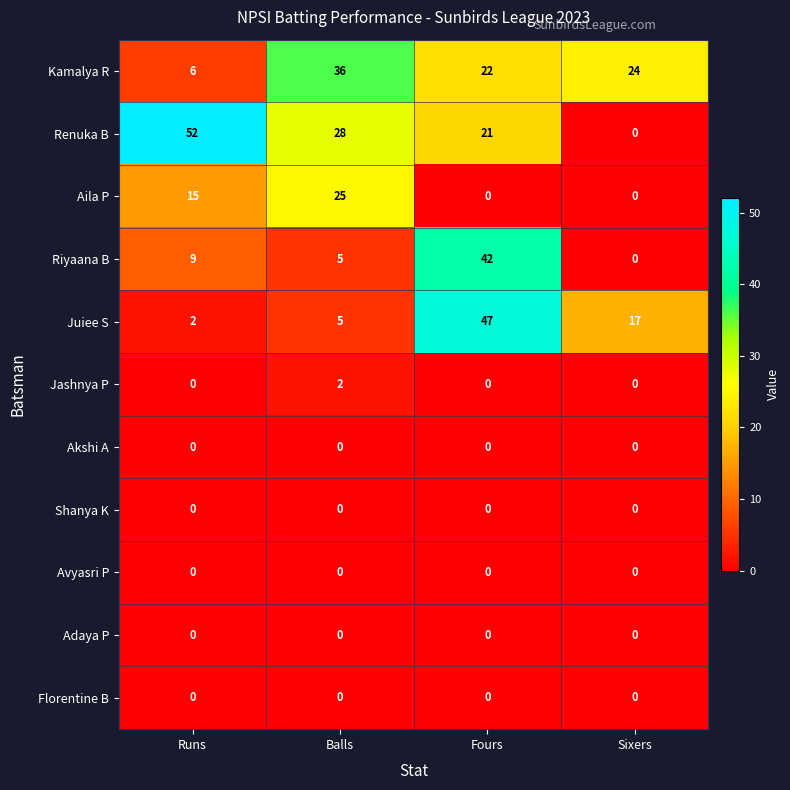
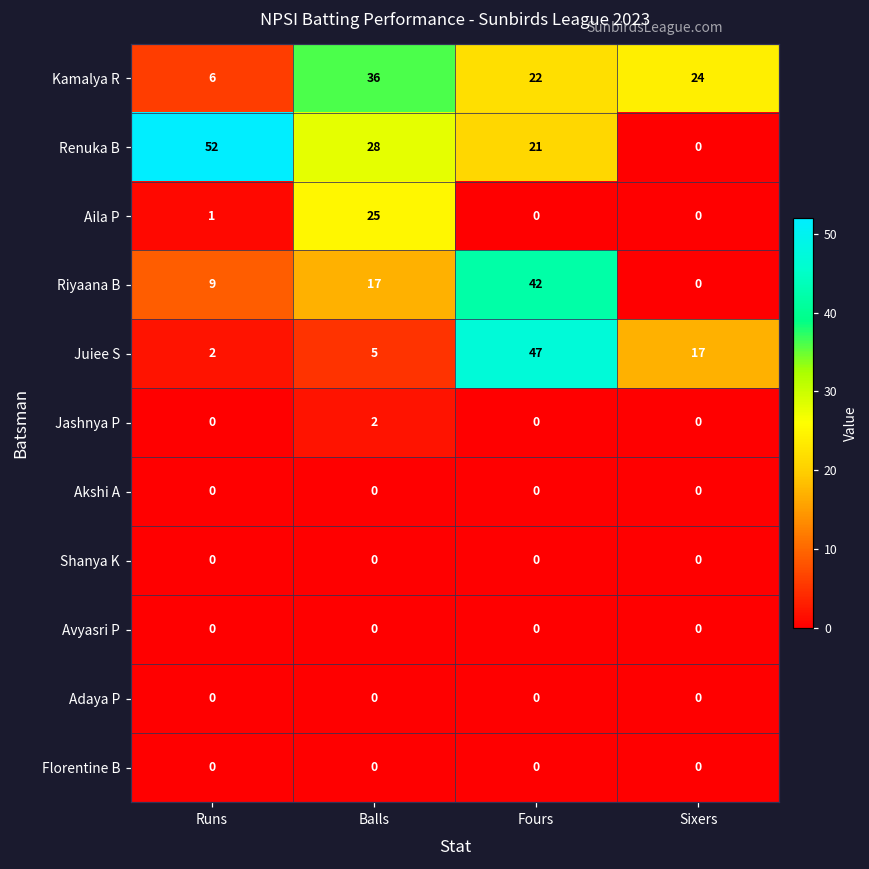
  {
    "Kamalya R": {
      "Runs": 6,
      "Balls": 36,
      "Fours": 22,
      "Sixers": 24
    },
    "Renuka B": {
      "Runs": 52,
      "Balls": 28,
      "Fours": 21,
      "Sixers": 0
    },
    "Aila P": {
-     "Runs": 15,
+     "Runs": 1,
      "Balls": 25,
      "Fours": 0,
      "Sixers": 0
    },
    "Riyaana B": {
      "Runs": 9,
-     "Balls": 5,
+     "Balls": 17,
      "Fours": 42,
      "Sixers": 0
    },
    "Juiee S": {
      "Runs": 2,
      "Balls": 5,
      "Fours": 47,
      "Sixers": 17
    },
    "Jashnya P": {
      "Runs": 0,
      "Balls": 2,
      "Fours": 0,
      "Sixers": 0
    },
    "Akshi A": {
      "Runs": 0,
      "Balls": 0,
      "Fours": 0,
      "Sixers": 0
    },
    "Shanya K": {
      "Runs": 0,
      "Balls": 0,
      "Fours": 0,
      "Sixers": 0
    },
    "Avyasri P": {
      "Runs": 0,
      "Balls": 0,
      "Fours": 0,
      "Sixers": 0
    },
    "Adaya P": {
      "Runs": 0,
      "Balls": 0,
      "Fours": 0,
      "Sixers": 0
    },
    "Florentine B": {
      "Runs": 0,
      "Balls": 0,
      "Fours": 0,
      "Sixers": 0
    }
  }
